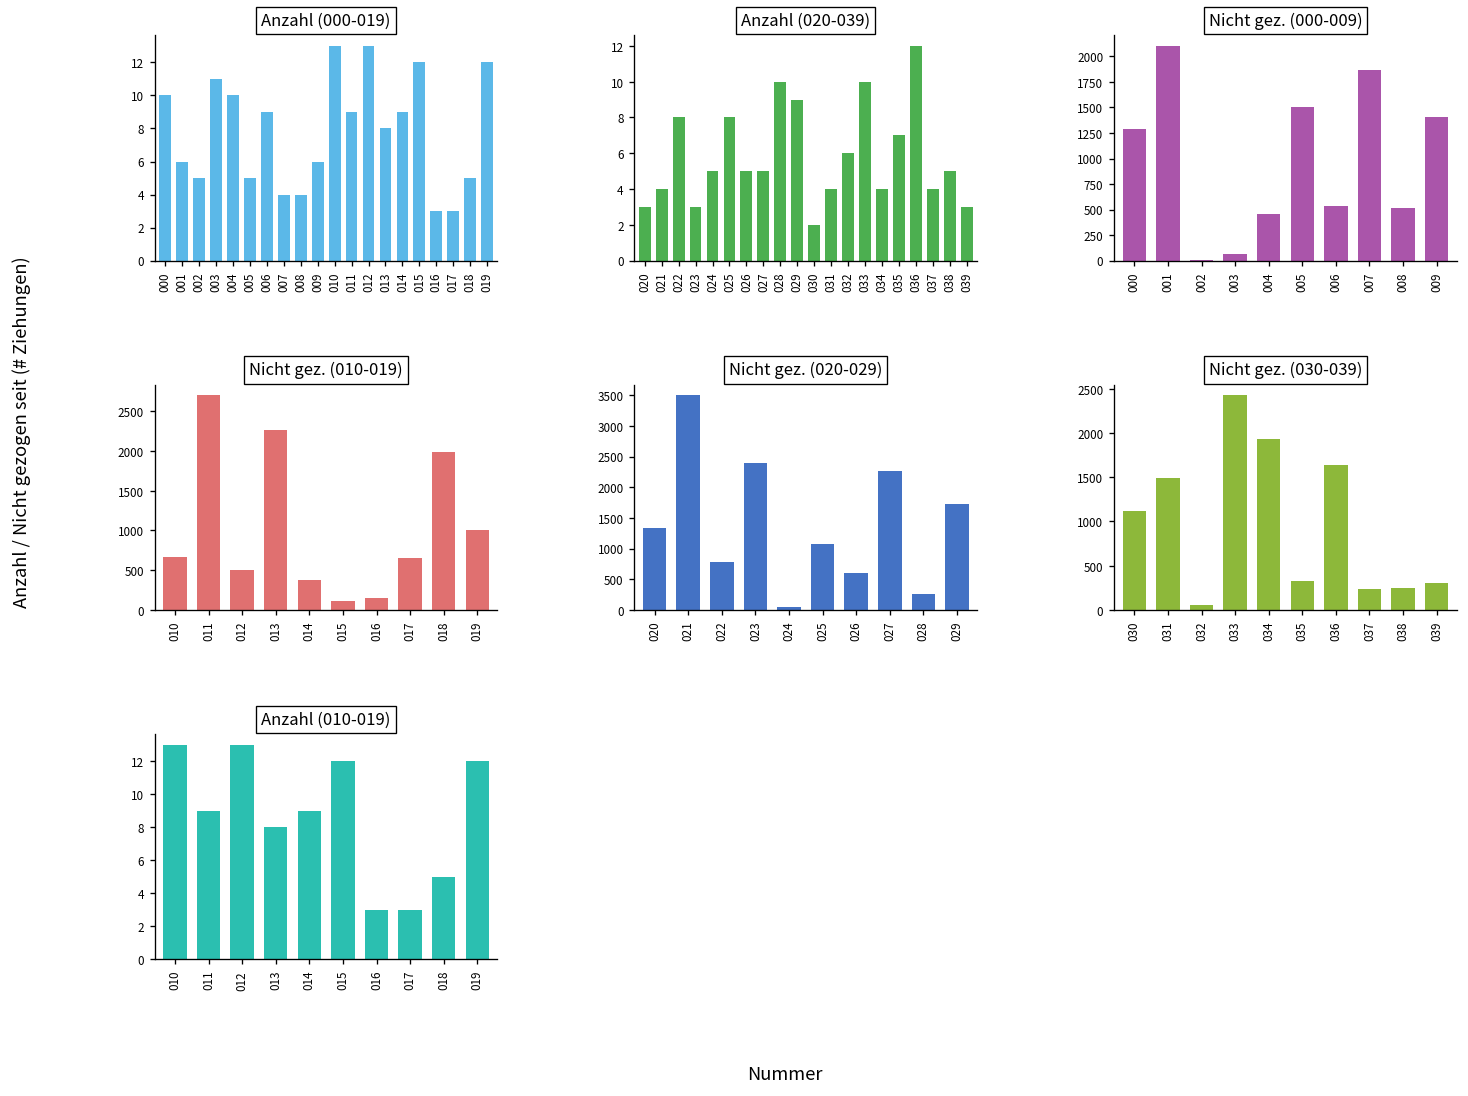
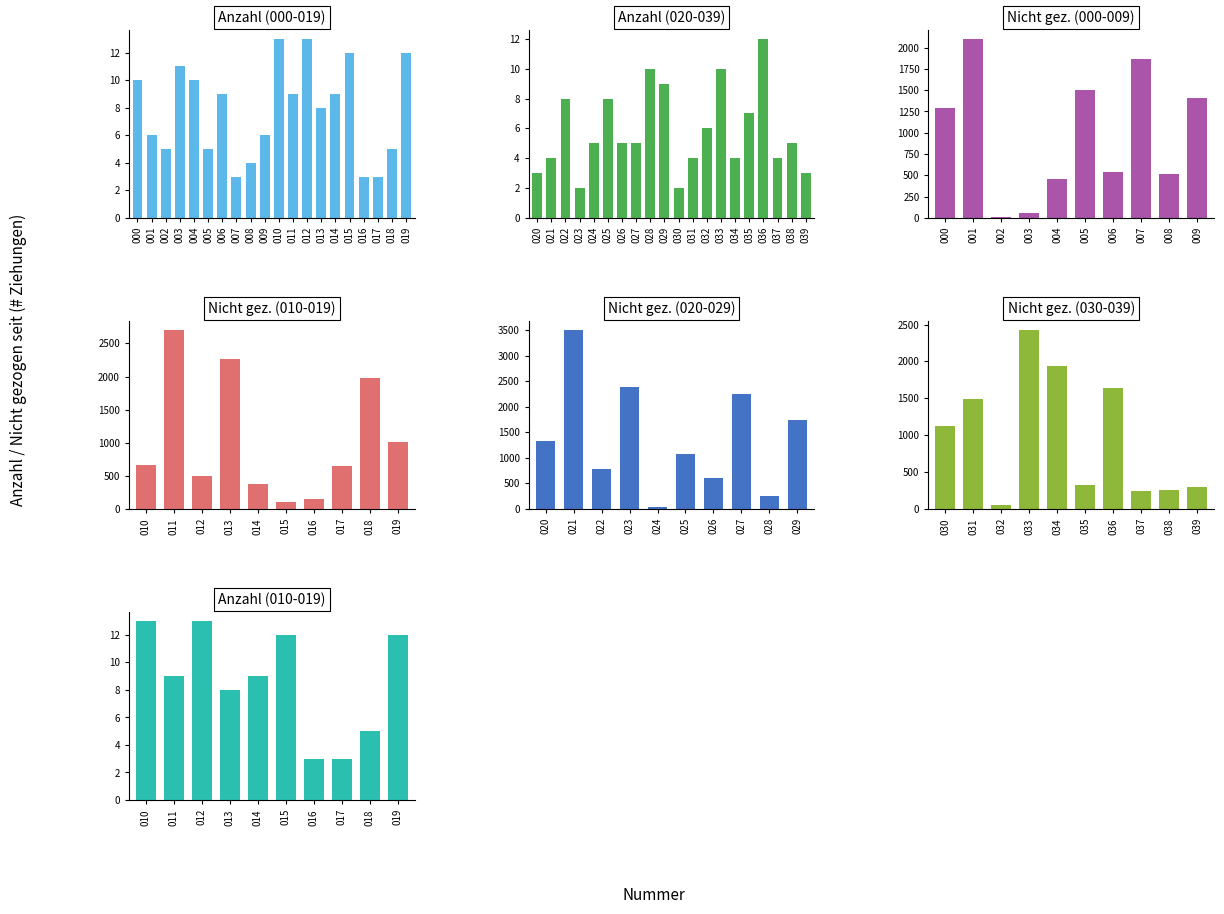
  {
    "Anzahl (000-019)": {
      "000": 10,
      "001": 6,
      "002": 5,
      "003": 11,
      "004": 10,
      "005": 5,
      "006": 9,
-     "007": 4,
+     "007": 3,
      "008": 4,
      "009": 6,
      "010": 13,
      "011": 9,
      "012": 13,
      "013": 8,
      "014": 9,
      "015": 12,
      "016": 3,
      "017": 3,
      "018": 5,
      "019": 12
    },
    "Anzahl (020-039)": {
      "020": 3,
      "021": 4,
      "022": 8,
-     "023": 3,
+     "023": 2,
      "024": 5,
      "025": 8,
      "026": 5,
      "027": 5,
      "028": 10,
      "029": 9,
      "030": 2,
      "031": 4,
      "032": 6,
      "033": 10,
      "034": 4,
      "035": 7,
      "036": 12,
      "037": 4,
      "038": 5,
      "039": 3
    },
    "Nicht gez. (000-009)": {
      "000": 1300,
      "001": 2100,
      "003": 100,
      "004": 500,
      "005": 1500,
      "006": 500,
      "007": 1900,
      "008": 500,
      "009": 1400
    },
    "Nicht gez. (010-019)": {
      "010": 700,
      "011": 2700,
      "012": 500,
      "013": 2300,
      "014": 400,
      "015": 100,
      "016": 200,
      "017": 700,
      "018": 2000,
      "019": 1000
    },
    "Nicht gez. (020-029)": {
      "020": 1300,
      "021": 3500,
      "022": 800,
      "023": 2400,
      "025": 1100,
      "026": 600,
      "027": 2300,
      "028": 300,
      "029": 1700
    },
    "Nicht gez. (030-039)": {
      "030": 1100,
      "031": 1500,
      "032": 100,
      "033": 2400,
      "034": 1900,
      "035": 300,
      "036": 1600,
      "037": 200,
      "038": 300,
      "039": 300
    },
    "Anzahl (010-019)": {
      "010": 13.0,
      "011": 9.0,
      "012": 13.0,
      "013": 8.0,
      "014": 9.0,
      "015": 12.0,
      "016": 3.0,
      "017": 3.0,
      "018": 5.0,
      "019": 12.0
    }
  }
